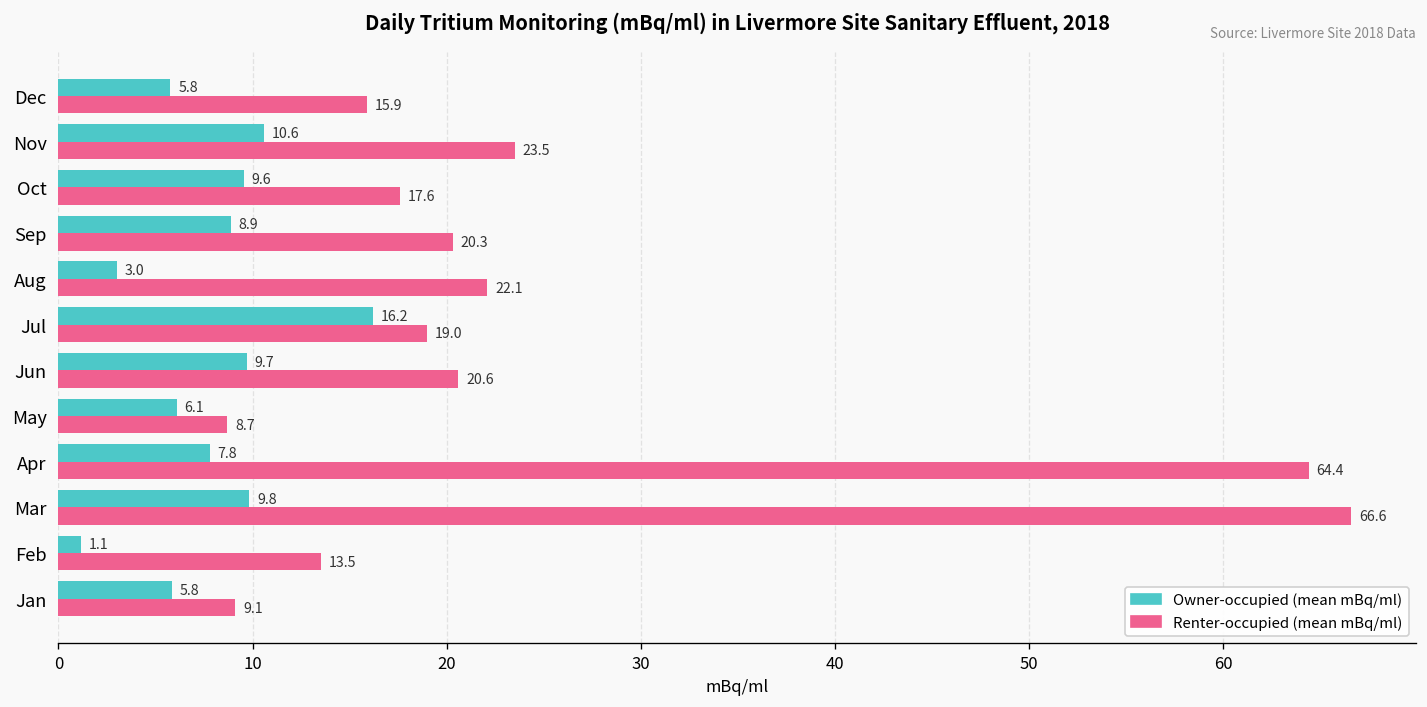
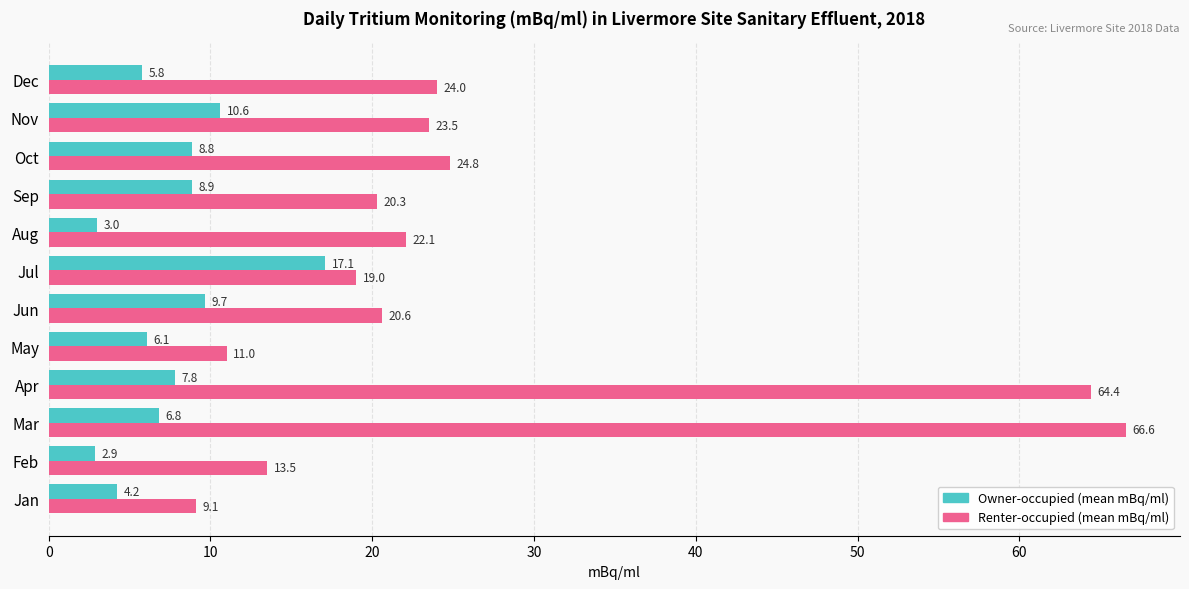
  {
    "Owner-occupied (mean mBq/ml)": {
      "Dec": 5.8,
      "Nov": 10.6,
-     "Oct": 9.6,
+     "Oct": 8.8,
      "Sep": 8.9,
      "Aug": 3.0,
-     "Jul": 16.2,
+     "Jul": 17.1,
      "Jun": 9.7,
      "May": 6.1,
      "Apr": 7.8,
-     "Mar": 9.8,
-     "Feb": 1.1,
-     "Jan": 5.8
+     "Mar": 6.8,
+     "Feb": 2.9,
+     "Jan": 4.2
    },
    "Renter-occupied (mean mBq/ml)": {
-     "Dec": 15.9,
+     "Dec": 24.0,
      "Nov": 23.5,
-     "Oct": 17.6,
+     "Oct": 24.8,
      "Sep": 20.3,
      "Aug": 22.1,
      "Jul": 19.0,
      "Jun": 20.6,
-     "May": 8.7,
+     "May": 11.0,
      "Apr": 64.4,
      "Mar": 66.6,
      "Feb": 13.5,
      "Jan": 9.1
    }
  }
